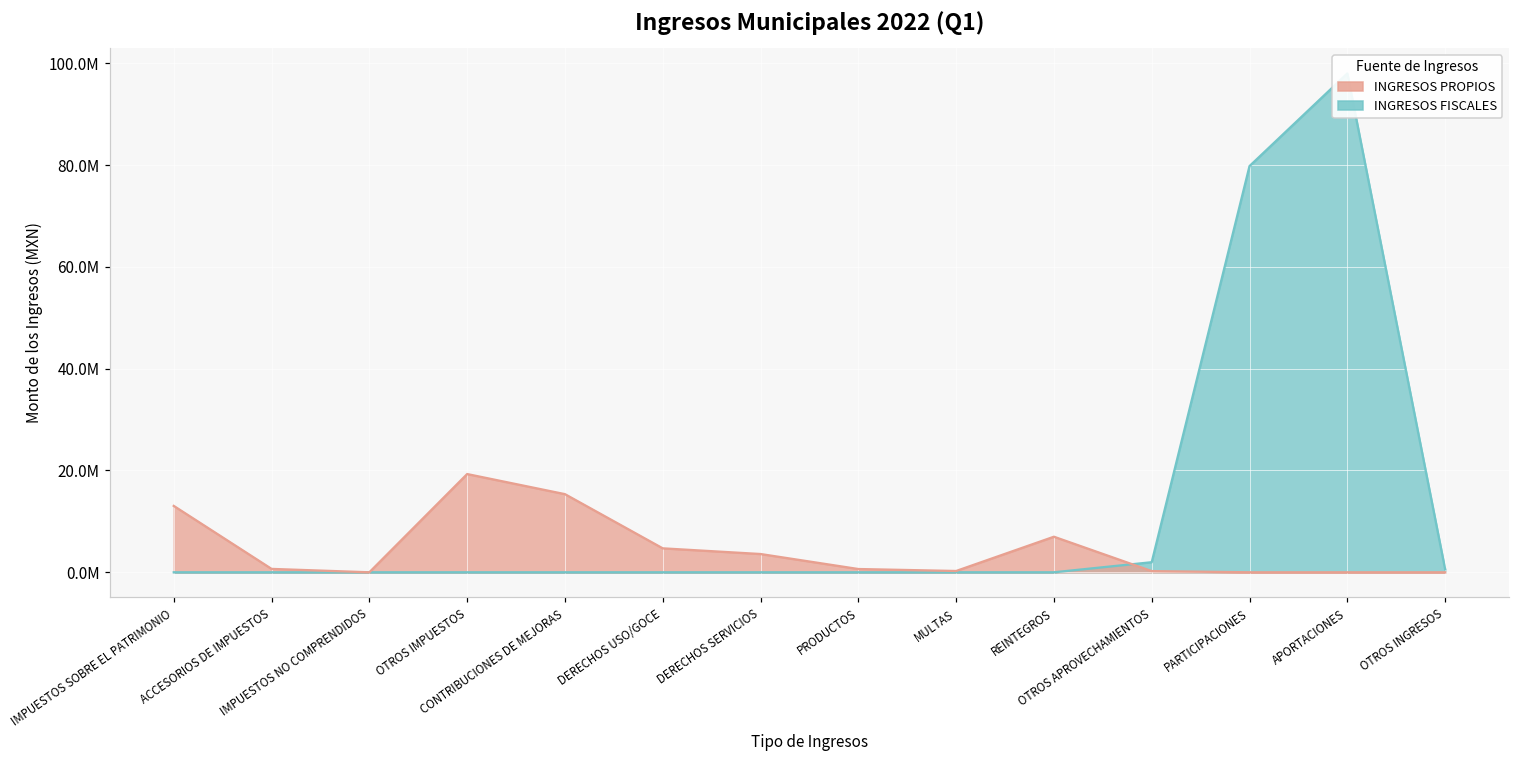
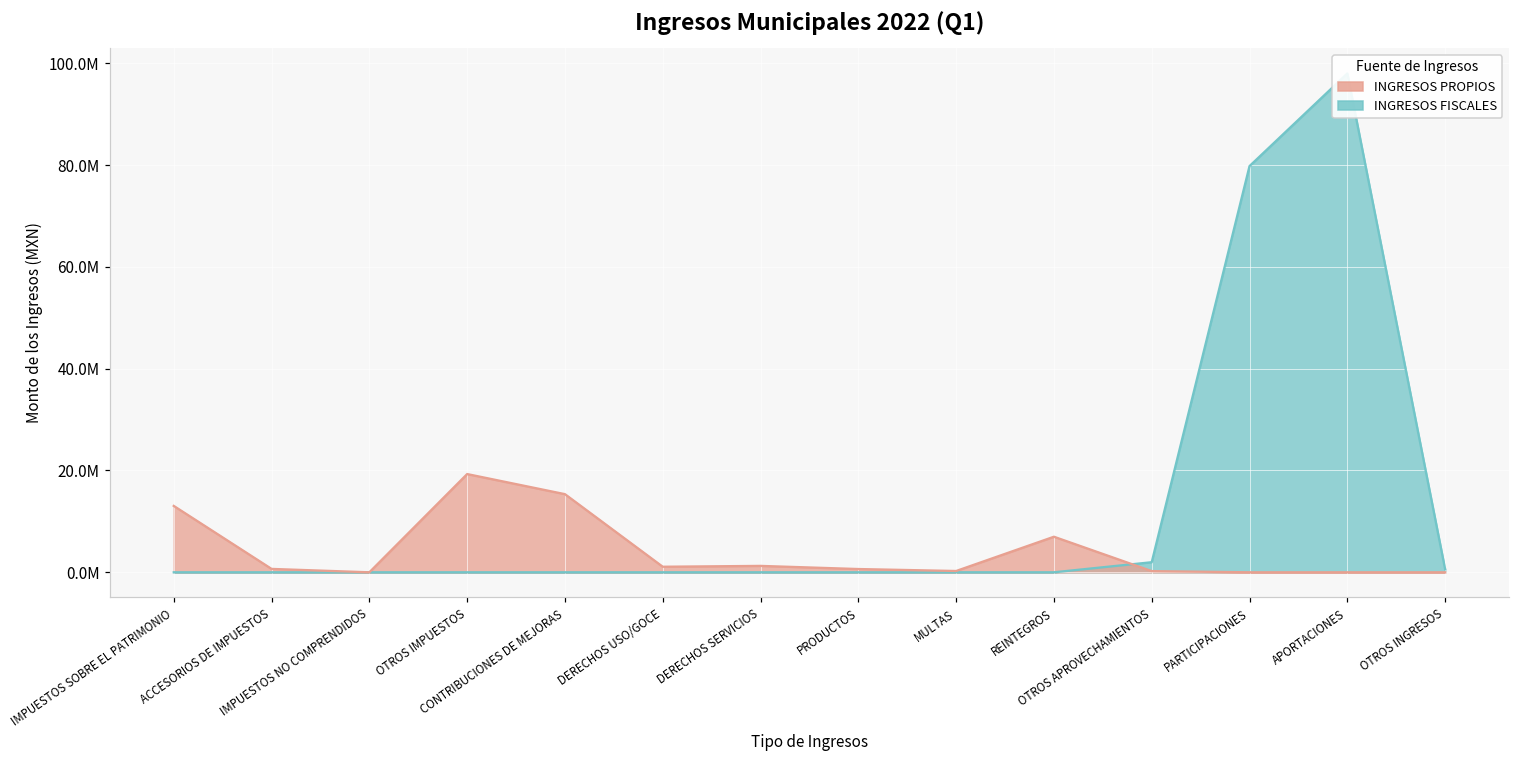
  {
    "INGRESOS FISCALES": {
      "IMPUESTOS SOBRE EL PATRIMONIO": 0,
      "ACCESORIOS DE IMPUESTOS": 0,
      "OTROS IMPUESTOS": 0,
      "CONTRIBUCIONES DE MEJORAS": 0,
      "DERECHOS USO/GOCE": 0,
      "DERECHOS SERVICIOS": 0,
      "PRODUCTOS": 0,
      "REINTEGROS": 0,
      "OTROS APROVECHAMIENTOS": 2000000,
      "PARTICIPACIONES": 80000000,
      "OTROS INGRESOS": 1000000
    },
    "INGRESOS PROPIOS": {
      "IMPUESTOS SOBRE EL PATRIMONIO": 13000000,
      "ACCESORIOS DE IMPUESTOS": 1000000,
      "OTROS IMPUESTOS": 19000000,
      "CONTRIBUCIONES DE MEJORAS": 15000000,
-     "DERECHOS USO/GOCE": 5000000,
-     "DERECHOS SERVICIOS": 4000000,
+     "DERECHOS USO/GOCE": 1000000,
+     "DERECHOS SERVICIOS": 1000000,
      "PRODUCTOS": 1000000,
      "REINTEGROS": 7000000,
      "OTROS APROVECHAMIENTOS": 0,
      "PARTICIPACIONES": 0,
      "APORTACIONES": 0,
      "OTROS INGRESOS": 0
    }
  }
